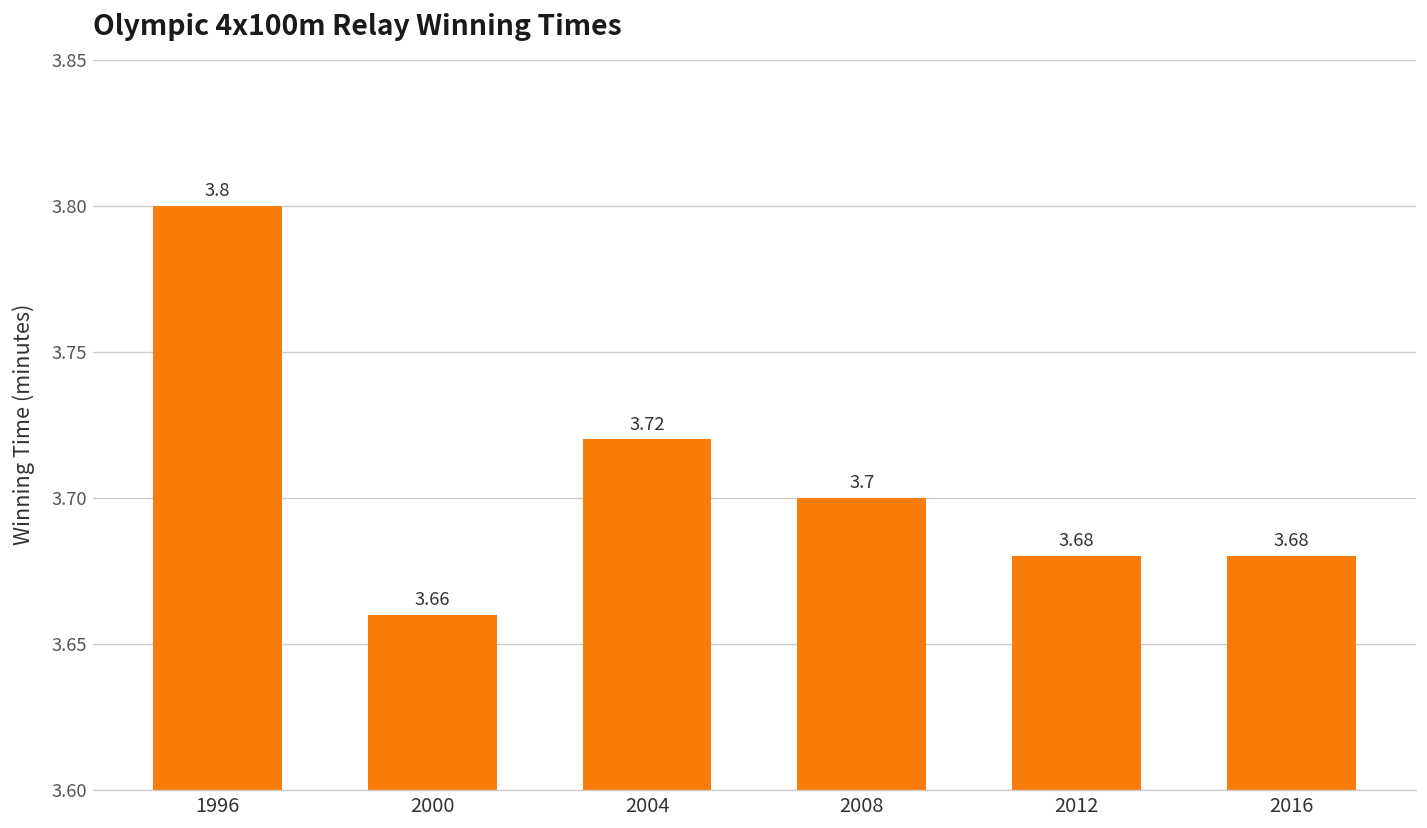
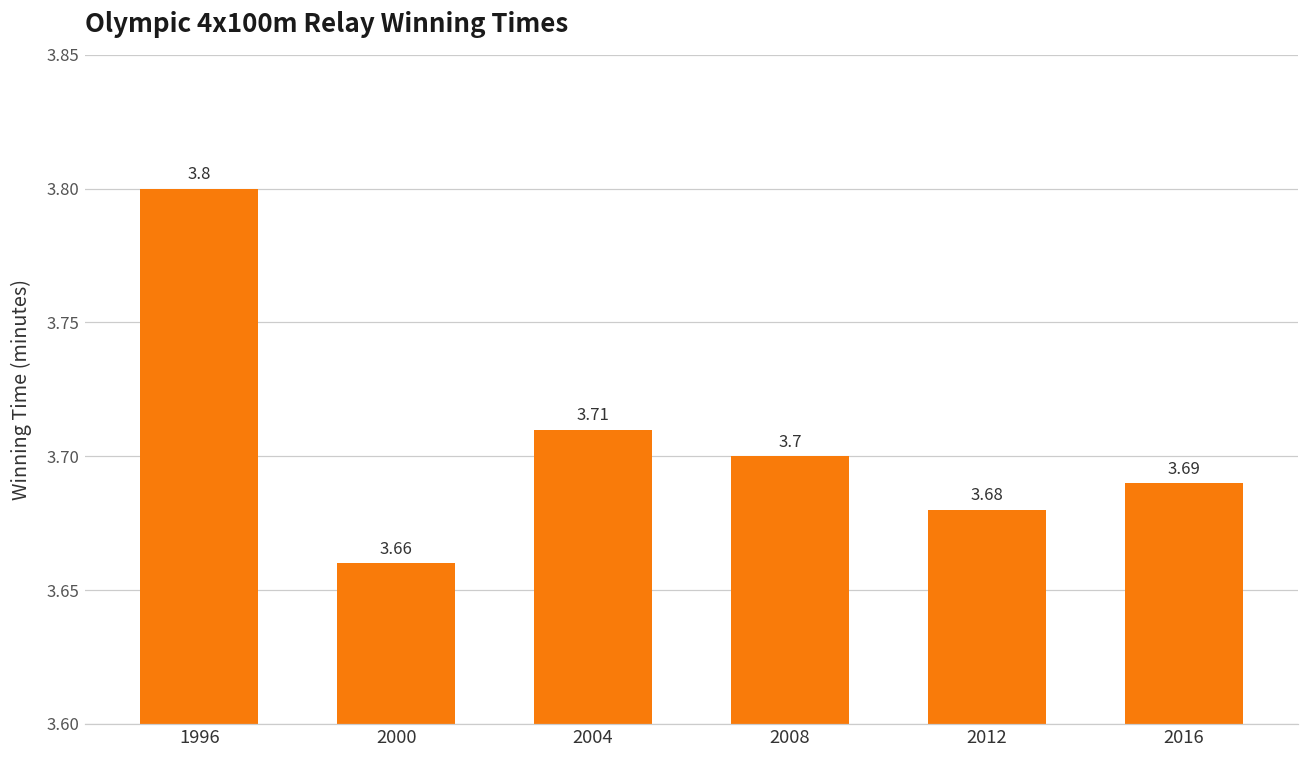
  {
    "1996": 3.8,
    "2000": 3.66,
-   "2004": 3.72,
+   "2004": 3.71,
    "2008": 3.7,
    "2012": 3.68,
-   "2016": 3.68
+   "2016": 3.69
  }
